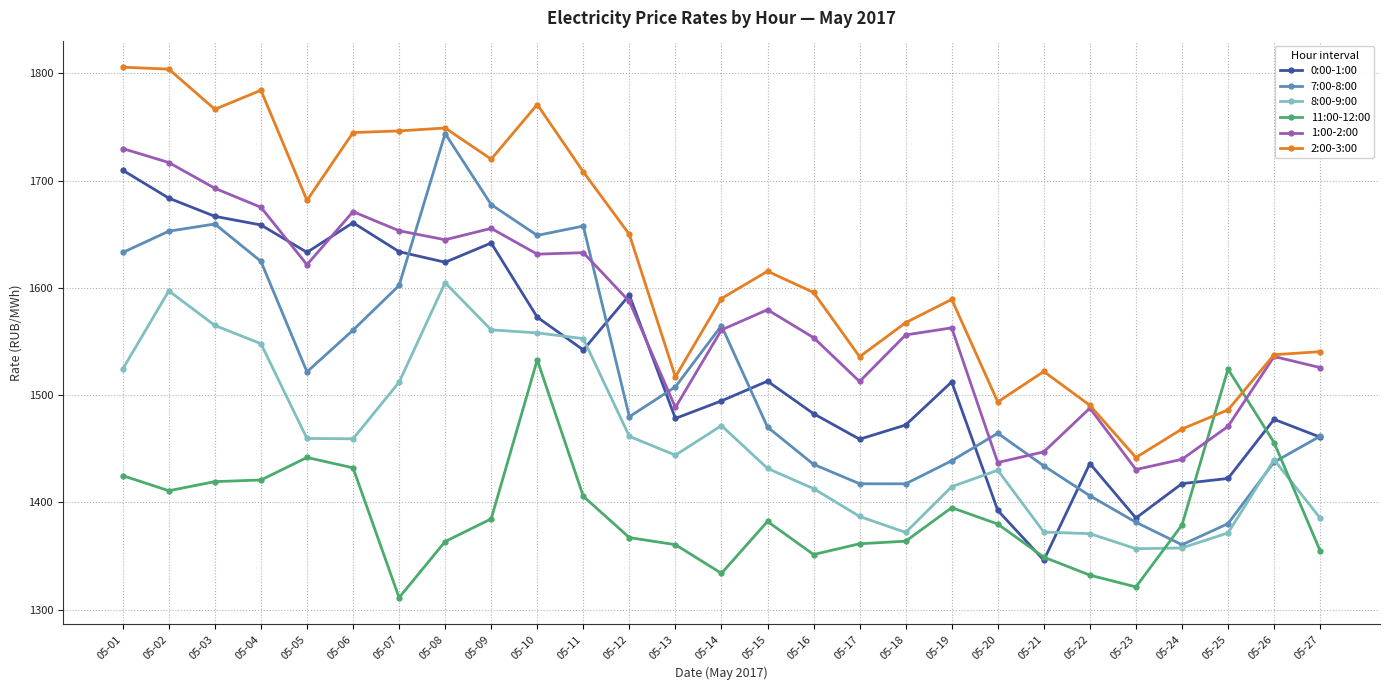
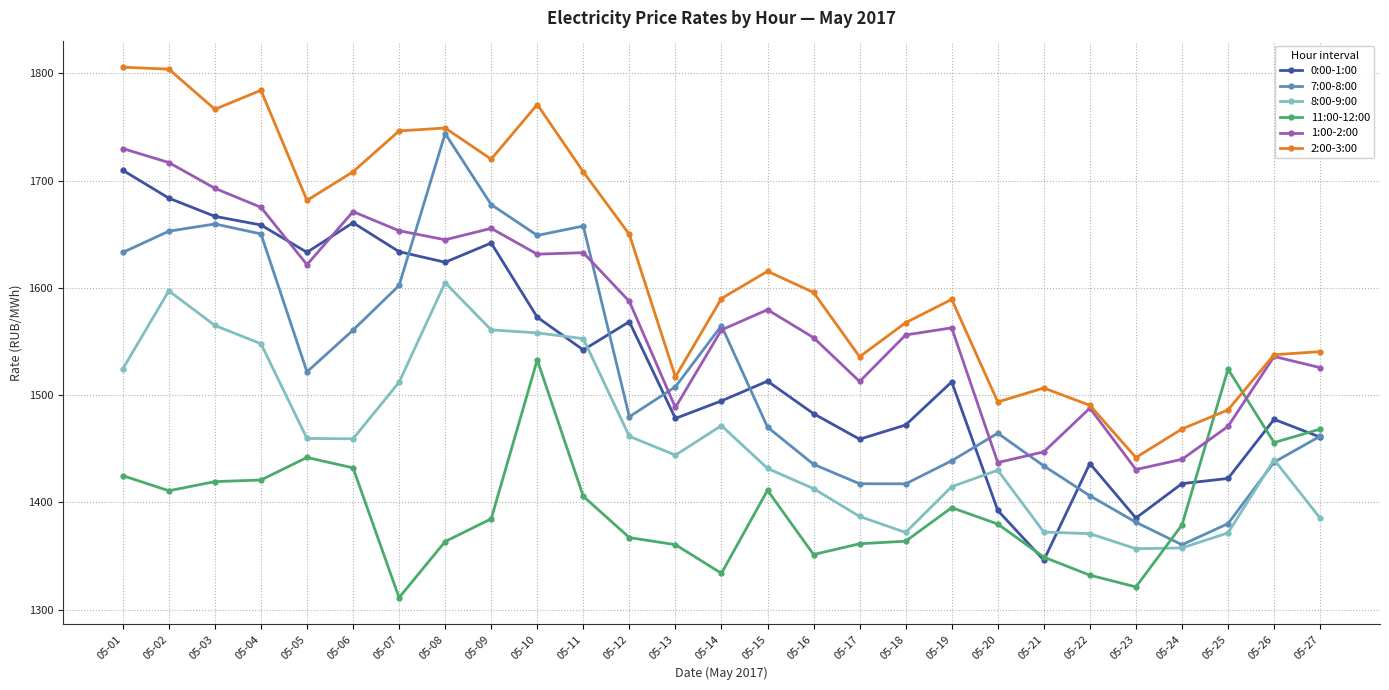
  {
    "0:00-1:00": {
      "05-01": 1710,
      "05-02": 1684,
      "05-03": 1667,
      "05-04": 1659,
      "05-05": 1633,
      "05-06": 1661,
      "05-07": 1634,
      "05-08": 1624,
      "05-09": 1642,
      "05-10": 1573,
      "05-11": 1542,
-     "05-12": 1593,
+     "05-12": 1568,
      "05-13": 1478,
      "05-14": 1495,
      "05-15": 1513,
      "05-16": 1483,
      "05-17": 1459,
      "05-18": 1472,
      "05-19": 1512,
      "05-20": 1392,
      "05-21": 1346,
      "05-22": 1436,
      "05-23": 1385,
      "05-24": 1417,
      "05-25": 1422,
      "05-26": 1477
    },
    "7:00-8:00": {
      "05-01": 1633,
      "05-02": 1653,
      "05-03": 1660,
-     "05-04": 1625,
+     "05-04": 1650,
      "05-05": 1522,
      "05-06": 1561,
      "05-07": 1602,
      "05-08": 1744,
      "05-09": 1678,
      "05-10": 1649,
      "05-11": 1658,
      "05-12": 1480,
      "05-13": 1508,
      "05-14": 1565,
      "05-15": 1470,
      "05-16": 1435,
      "05-17": 1417,
      "05-18": 1417,
      "05-19": 1439,
      "05-20": 1464,
      "05-21": 1434,
      "05-22": 1406,
      "05-23": 1381,
      "05-24": 1360,
      "05-25": 1380
    },
    "8:00-9:00": {
      "05-01": 1524,
      "05-02": 1597,
      "05-03": 1565,
      "05-04": 1548,
      "05-05": 1460,
      "05-06": 1459,
      "05-07": 1512,
      "05-08": 1605,
      "05-09": 1561,
      "05-10": 1558,
      "05-11": 1553,
      "05-12": 1462,
      "05-13": 1444,
      "05-14": 1472,
      "05-15": 1432,
      "05-16": 1413,
      "05-17": 1387,
      "05-18": 1372,
      "05-19": 1415,
      "05-20": 1430,
      "05-21": 1372,
      "05-22": 1371,
      "05-23": 1357,
      "05-24": 1357,
      "05-25": 1371,
      "05-27": 1385
    },
    "11:00-12:00": {
      "05-01": 1425,
      "05-02": 1411,
      "05-03": 1419,
      "05-04": 1421,
      "05-05": 1442,
      "05-06": 1432,
      "05-07": 1311,
      "05-08": 1363,
      "05-09": 1385,
      "05-10": 1533,
      "05-11": 1406,
      "05-12": 1367,
      "05-13": 1361,
      "05-14": 1334,
-     "05-15": 1382,
+     "05-15": 1411,
      "05-16": 1351,
      "05-17": 1361,
      "05-18": 1364,
      "05-19": 1395,
      "05-20": 1380,
      "05-21": 1349,
      "05-22": 1332,
      "05-23": 1321,
      "05-24": 1379,
      "05-25": 1524,
      "05-26": 1456,
-     "05-27": 1355
+     "05-27": 1468
    },
    "1:00-2:00": {
      "05-01": 1730,
      "05-02": 1717,
      "05-03": 1693,
      "05-04": 1675,
      "05-05": 1622,
      "05-06": 1671,
      "05-07": 1653,
      "05-08": 1645,
      "05-09": 1655,
      "05-10": 1631,
      "05-11": 1633,
      "05-12": 1587,
      "05-13": 1488,
      "05-14": 1561,
      "05-15": 1580,
      "05-16": 1554,
      "05-17": 1513,
      "05-18": 1556,
      "05-19": 1563,
      "05-20": 1437,
      "05-21": 1447,
      "05-22": 1488,
      "05-23": 1431,
      "05-24": 1440,
      "05-25": 1471,
      "05-27": 1526
    },
    "2:00-3:00": {
      "05-01": 1806,
      "05-02": 1804,
      "05-03": 1766,
      "05-04": 1784,
      "05-05": 1682,
-     "05-06": 1745,
+     "05-06": 1708,
      "05-07": 1746,
      "05-08": 1749,
      "05-09": 1720,
      "05-10": 1771,
      "05-11": 1708,
      "05-12": 1650,
      "05-13": 1517,
      "05-14": 1590,
      "05-15": 1615,
      "05-16": 1596,
      "05-17": 1536,
      "05-18": 1568,
      "05-19": 1589,
      "05-20": 1494,
-     "05-21": 1522,
+     "05-21": 1507,
      "05-22": 1490,
      "05-23": 1442,
      "05-24": 1468,
      "05-25": 1486,
      "05-27": 1540
    }
  }
